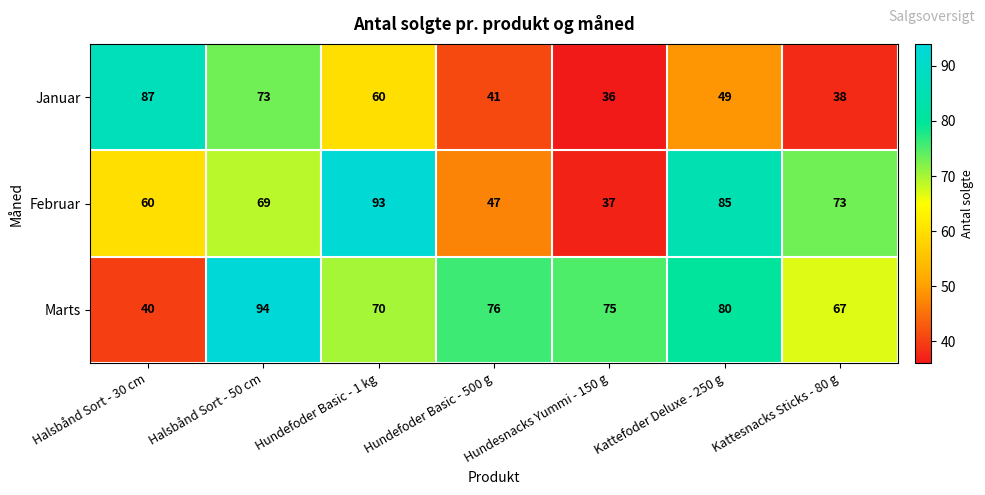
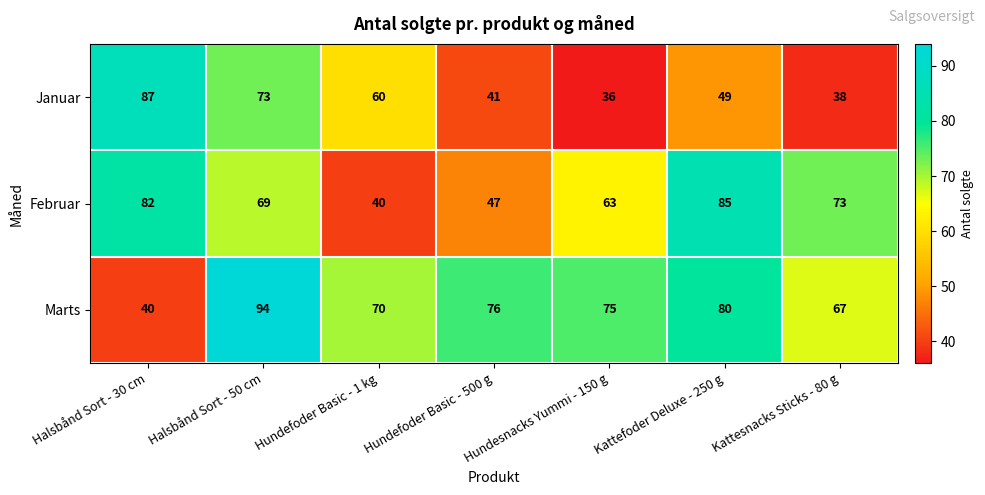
  {
    "Januar": {
      "Halsbånd Sort - 30 cm": 87,
      "Halsbånd Sort - 50 cm": 73,
      "Hundefoder Basic - 1 kg": 60,
      "Hundefoder Basic - 500 g": 41,
      "Hundesnacks Yummi - 150 g": 36,
      "Kattefoder Deluxe - 250 g": 49,
      "Kattesnacks Sticks - 80 g": 38
    },
    "Februar": {
-     "Halsbånd Sort - 30 cm": 60,
+     "Halsbånd Sort - 30 cm": 82,
      "Halsbånd Sort - 50 cm": 69,
-     "Hundefoder Basic - 1 kg": 93,
+     "Hundefoder Basic - 1 kg": 40,
      "Hundefoder Basic - 500 g": 47,
-     "Hundesnacks Yummi - 150 g": 37,
+     "Hundesnacks Yummi - 150 g": 63,
      "Kattefoder Deluxe - 250 g": 85,
      "Kattesnacks Sticks - 80 g": 73
    },
    "Marts": {
      "Halsbånd Sort - 30 cm": 40,
      "Halsbånd Sort - 50 cm": 94,
      "Hundefoder Basic - 1 kg": 70,
      "Hundefoder Basic - 500 g": 76,
      "Hundesnacks Yummi - 150 g": 75,
      "Kattefoder Deluxe - 250 g": 80,
      "Kattesnacks Sticks - 80 g": 67
    }
  }
